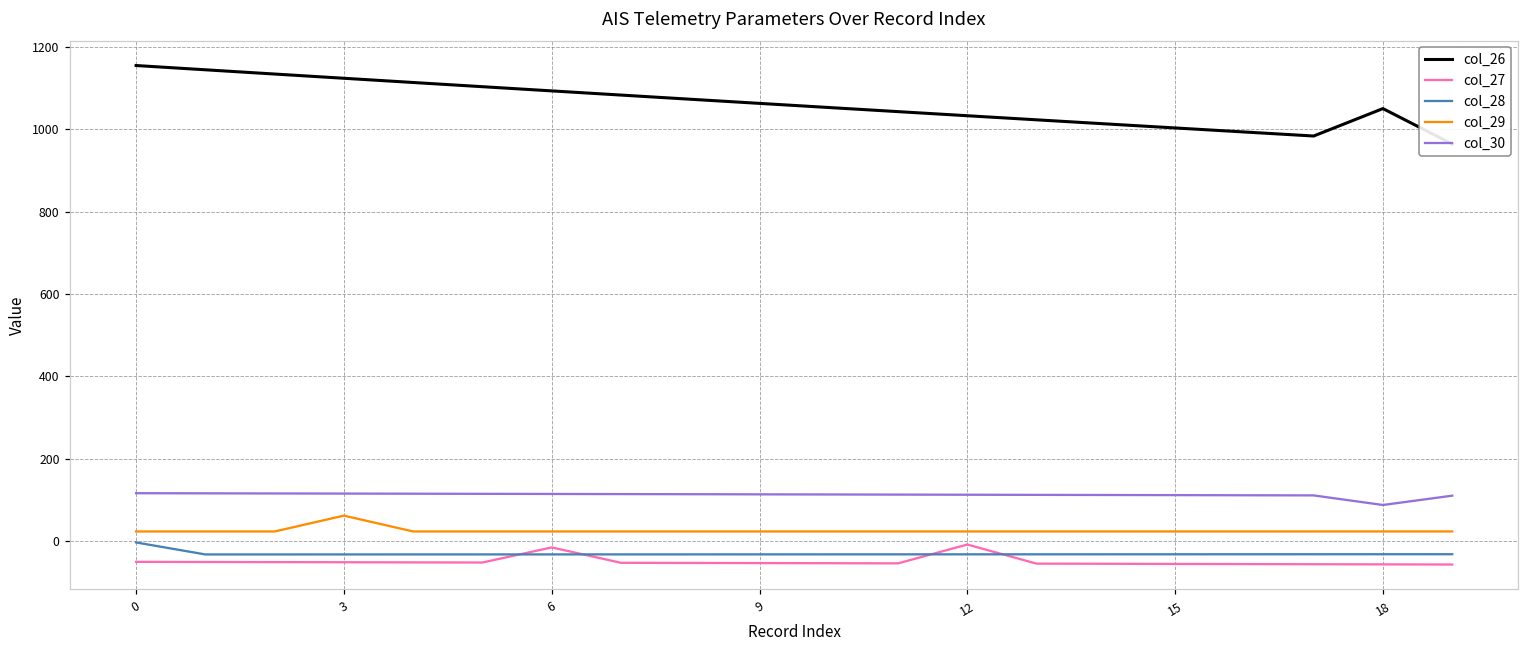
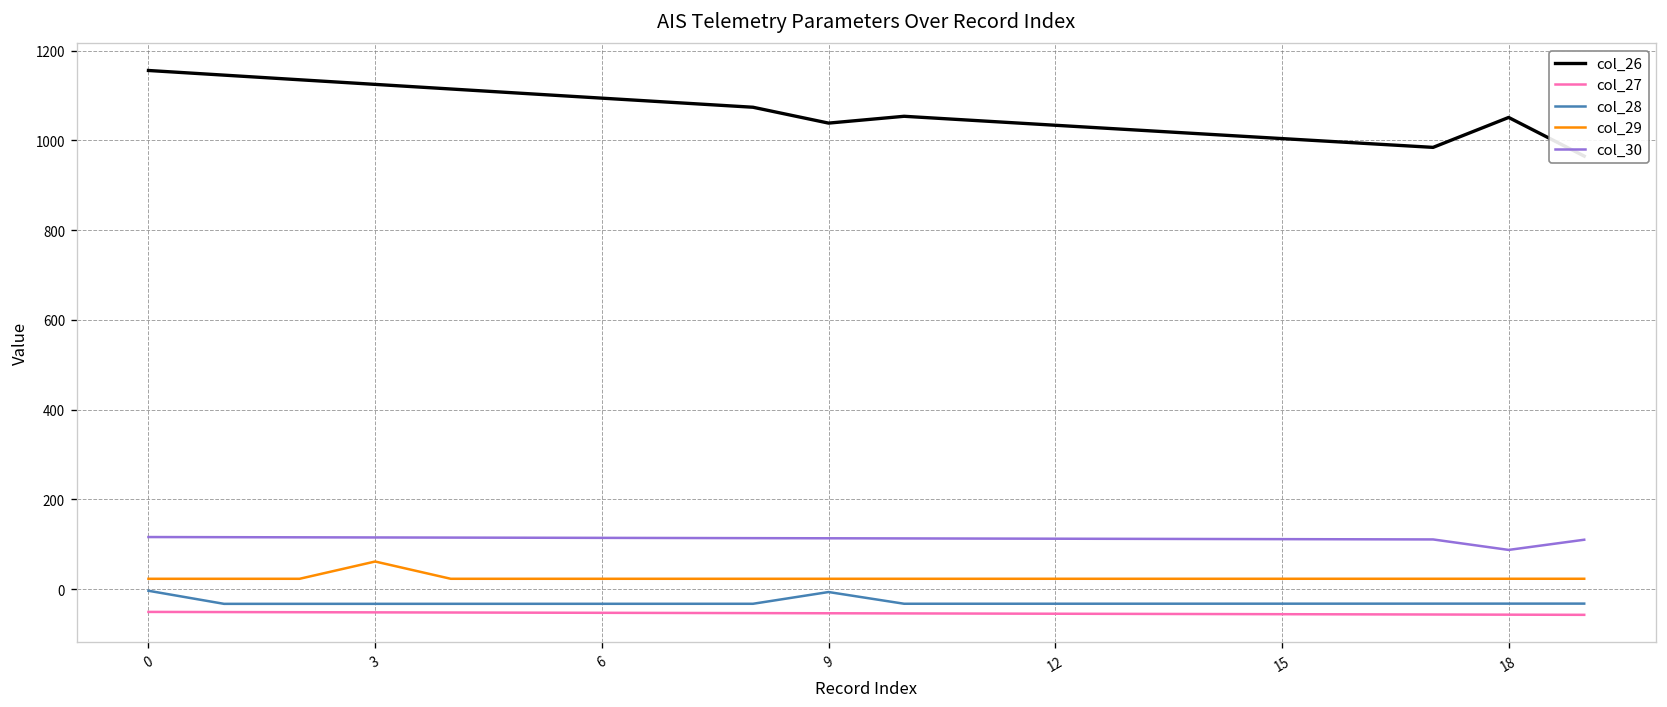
  {
    "col_26": {
      "0": 1160,
      "3": 1120,
      "6": 1090,
-     "9": 1060,
+     "9": 1040,
      "12": 1030,
      "15": 1000,
      "18": 1050
    },
    "col_27": {
      "0": -50,
      "3": -50,
-     "6": -20,
+     "6": -50,
      "9": -50,
-     "12": -10,
+     "12": -50,
      "15": -60,
      "18": -60
    },
    "col_28": {
      "0": 0,
      "3": -30,
      "6": -30,
-     "9": -30,
+     "9": -10,
      "12": -30,
      "15": -30,
      "18": -30
    },
    "col_29": {
      "0": 20,
      "3": 60,
      "6": 20,
      "9": 20,
      "12": 20,
      "15": 20,
      "18": 20
    },
    "col_30": {
      "0": 120,
      "3": 110,
      "6": 110,
      "9": 110,
      "12": 110,
      "15": 110,
      "18": 90
    }
  }
